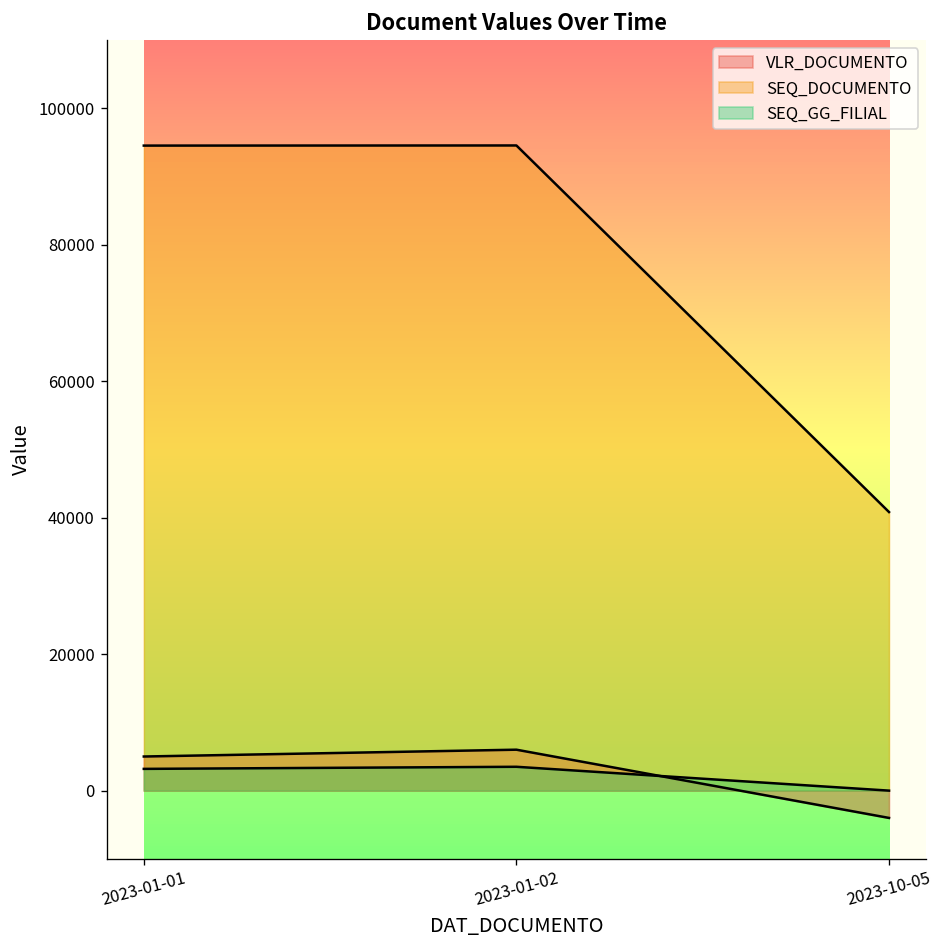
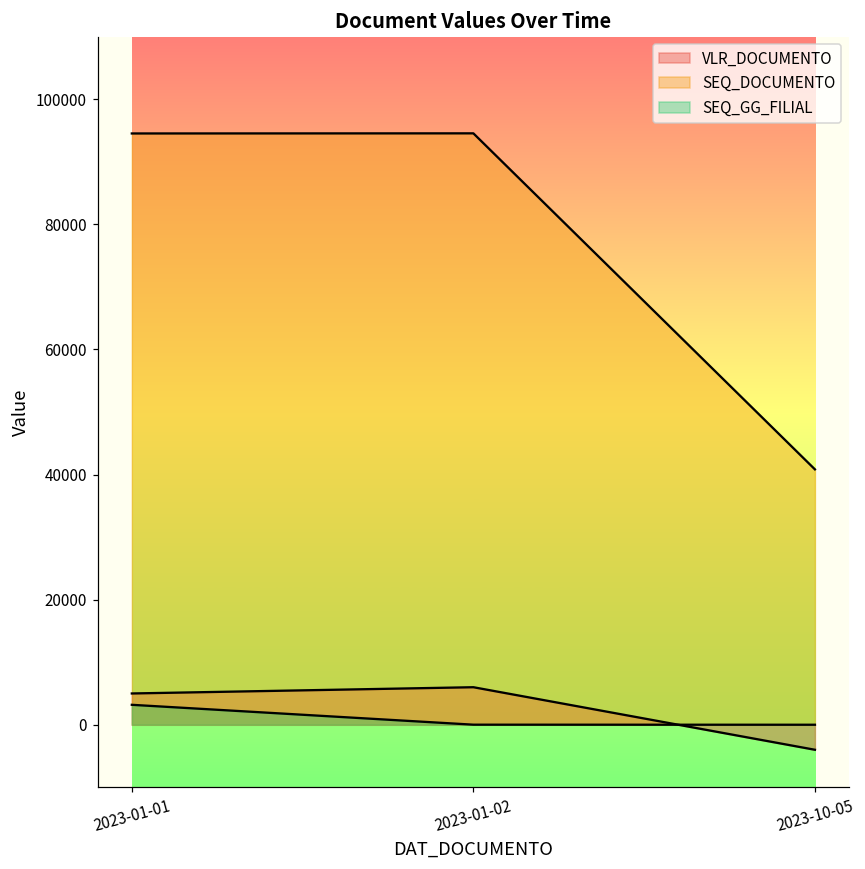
  {
    "SEQ_GG_FILIAL": {
      "2023-01-01": 3000,
-     "2023-01-02": 3000
+     "2023-01-02": 0
    }
  }
